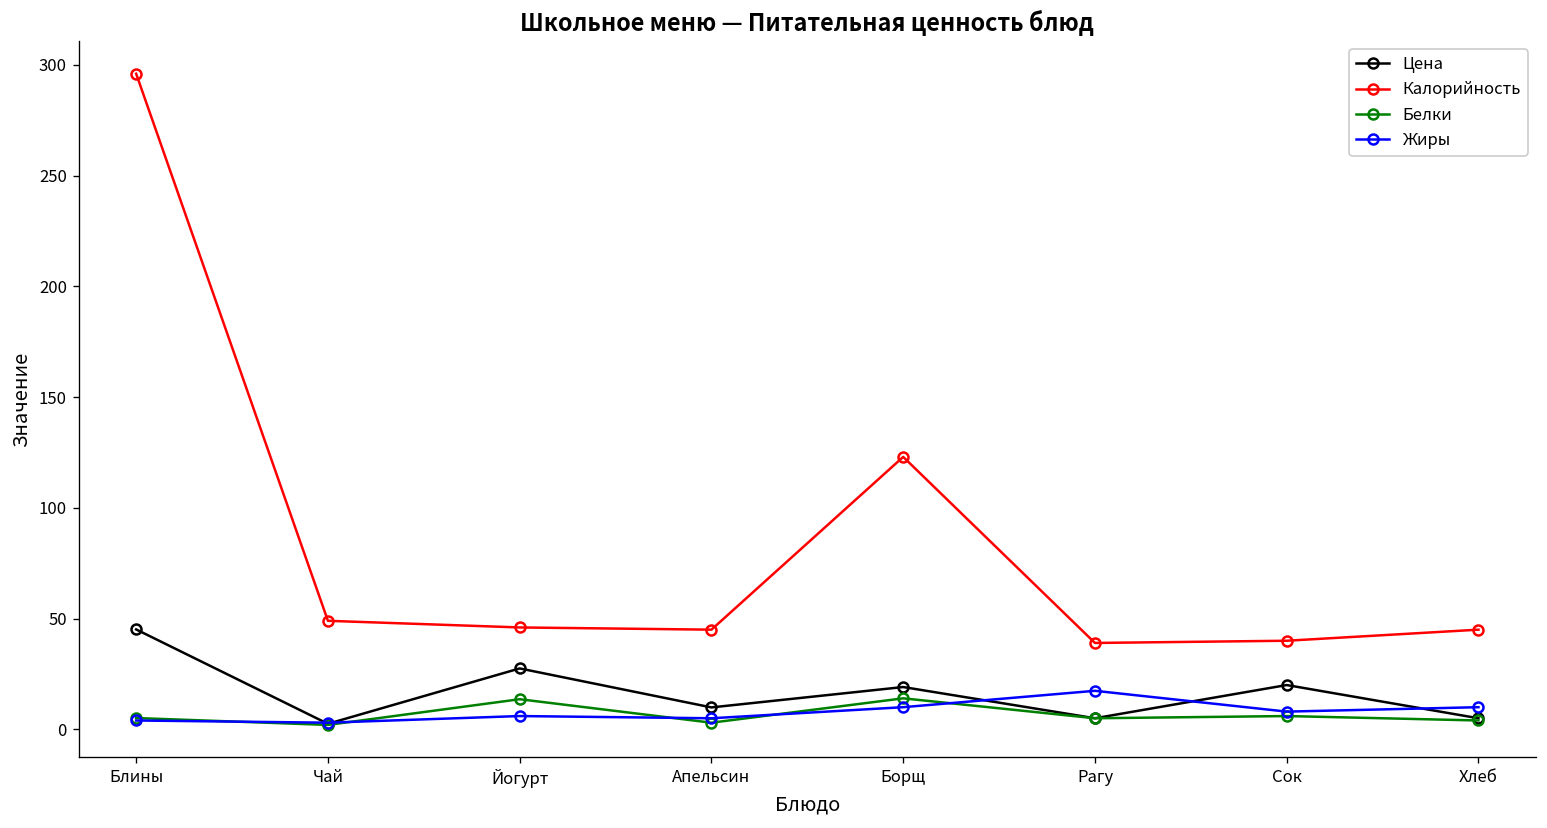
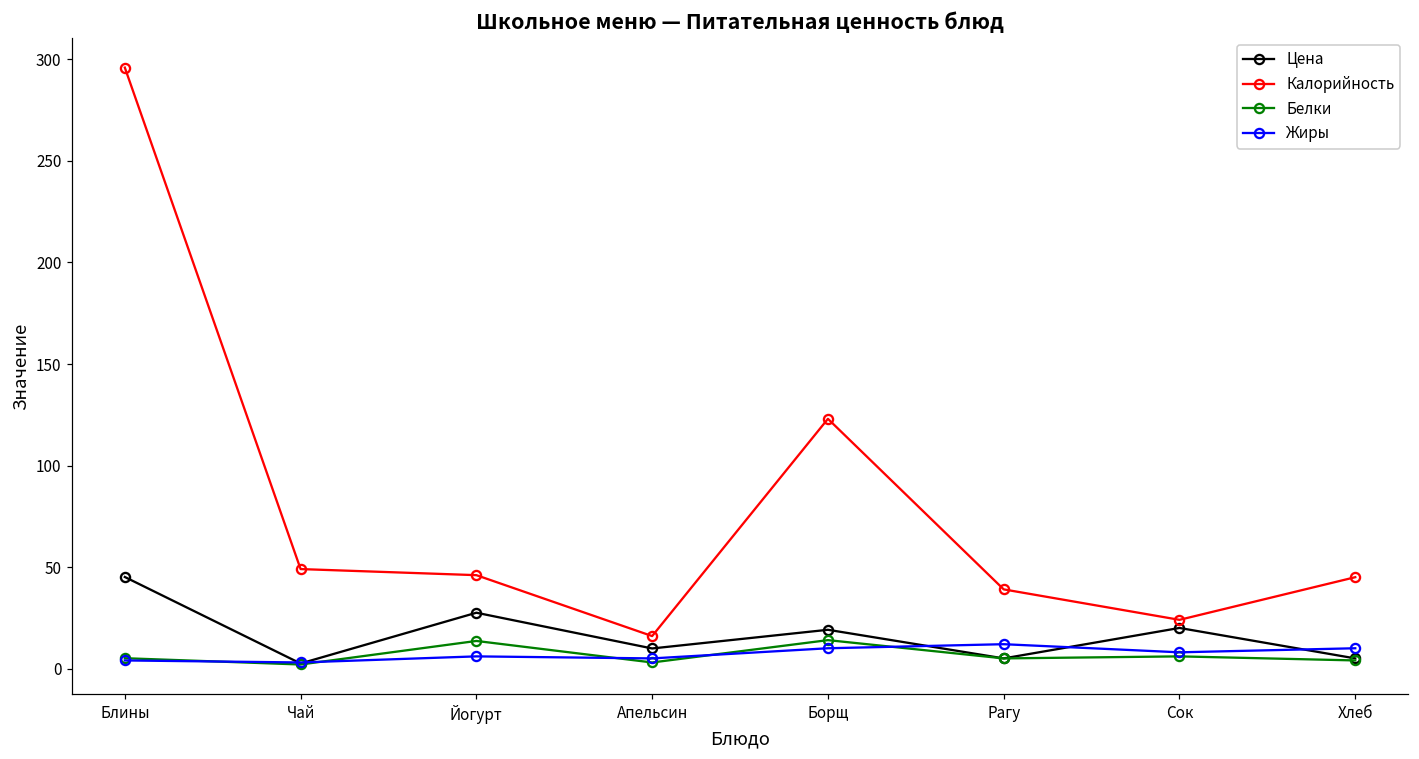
  {
    "Цена": {
      "Блины": 45,
      "Йогурт": 28,
      "Апельсин": 10,
      "Борщ": 19,
      "Сок": 20
    },
    "Калорийность": {
      "Блины": 296,
      "Чай": 49,
      "Йогурт": 46,
-     "Апельсин": 45,
+     "Апельсин": 16,
      "Борщ": 123,
      "Рагу": 39,
-     "Сок": 40,
+     "Сок": 24,
      "Хлеб": 45
    },
    "Белки": {
      "Йогурт": 14,
      "Апельсин": 3,
      "Борщ": 14,
      "Сок": 6
    },
    "Жиры": {
      "Йогурт": 6,
      "Апельсин": 5,
      "Борщ": 10,
-     "Рагу": 17,
+     "Рагу": 12,
      "Сок": 8,
      "Хлеб": 10
    }
  }
